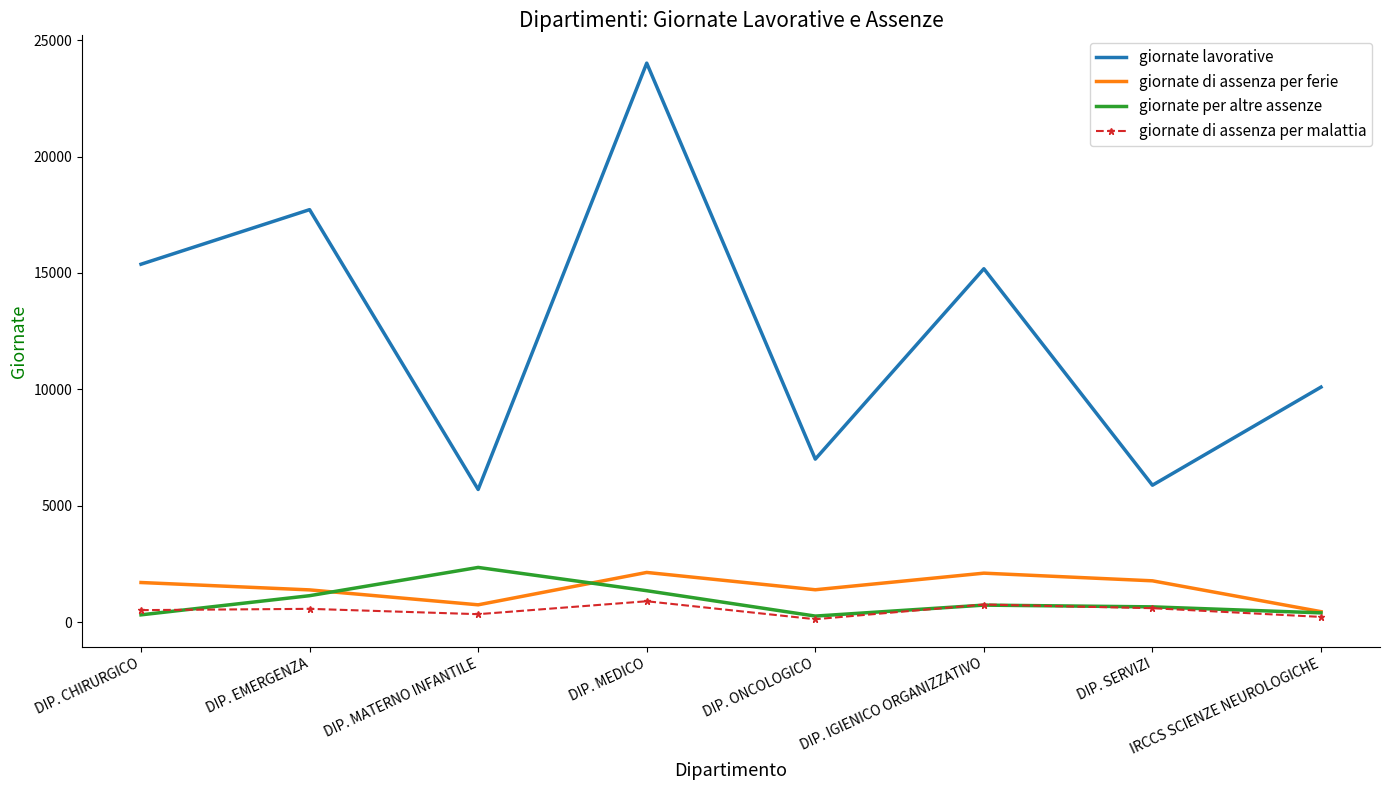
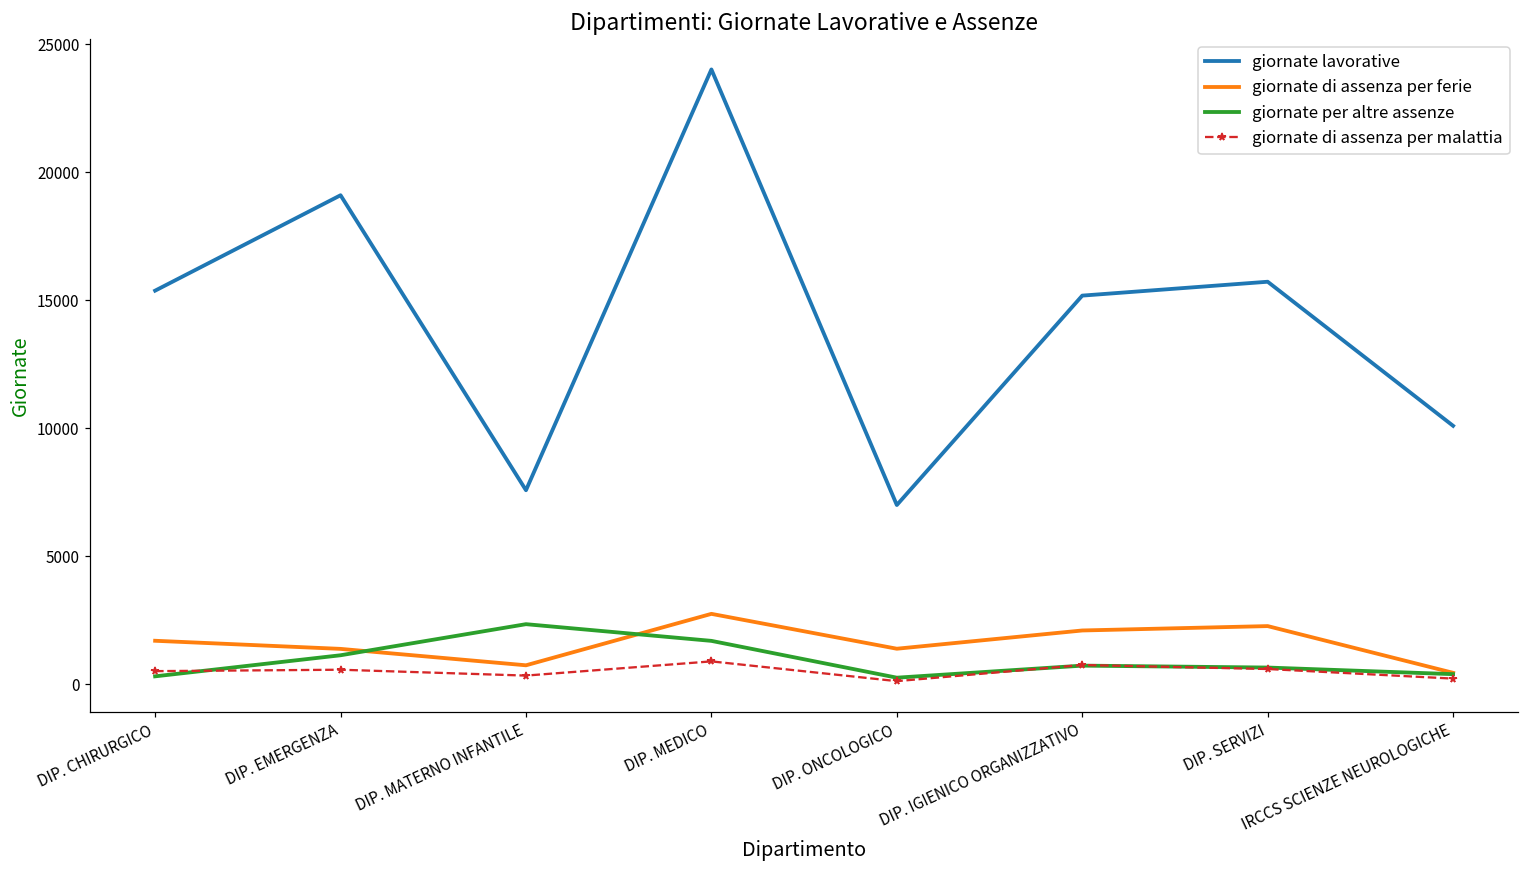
  {
    "giornate lavorative": {
      "DIP. CHIRURGICO": 15400,
-     "DIP. EMERGENZA": 17700,
-     "DIP. MATERNO INFANTILE": 5700,
+     "DIP. EMERGENZA": 19100,
+     "DIP. MATERNO INFANTILE": 7600,
      "DIP. MEDICO": 24000,
      "DIP. ONCOLOGICO": 7000,
      "DIP. IGIENICO ORGANIZZATIVO": 15200,
-     "DIP. SERVIZI": 5900,
+     "DIP. SERVIZI": 15700,
      "IRCCS SCIENZE NEUROLOGICHE": 10100
    },
    "giornate di assenza per ferie": {
      "DIP. CHIRURGICO": 1700,
      "DIP. EMERGENZA": 1400,
      "DIP. MATERNO INFANTILE": 700,
-     "DIP. MEDICO": 2100,
+     "DIP. MEDICO": 2700,
      "DIP. ONCOLOGICO": 1400,
      "DIP. IGIENICO ORGANIZZATIVO": 2100,
-     "DIP. SERVIZI": 1800
+     "DIP. SERVIZI": 2300
    },
    "giornate per altre assenze": {
      "DIP. CHIRURGICO": 300,
      "DIP. EMERGENZA": 1100,
      "DIP. MATERNO INFANTILE": 2300,
-     "DIP. MEDICO": 1300,
+     "DIP. MEDICO": 1700,
      "DIP. ONCOLOGICO": 300
    },
    "giornate di assenza per malattia": {
      "DIP. CHIRURGICO": 500,
      "DIP. EMERGENZA": 600,
      "DIP. MATERNO INFANTILE": 300,
      "DIP. MEDICO": 900,
      "DIP. ONCOLOGICO": 100,
      "IRCCS SCIENZE NEUROLOGICHE": 200
    }
  }
